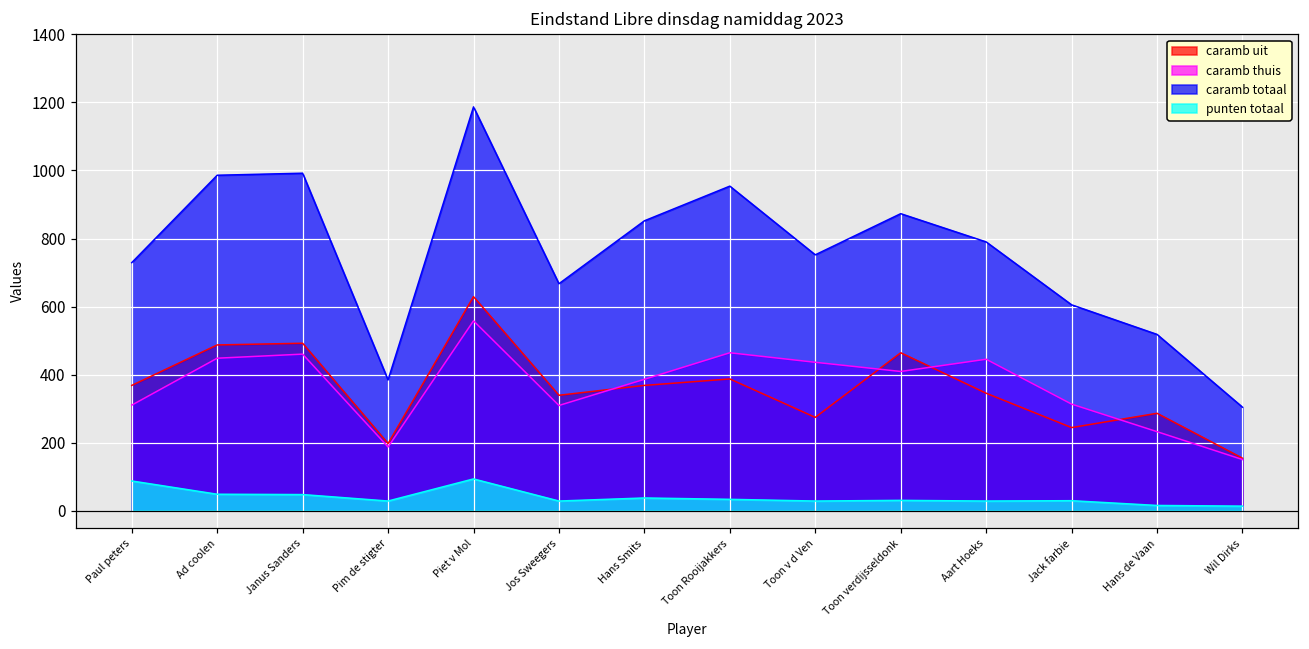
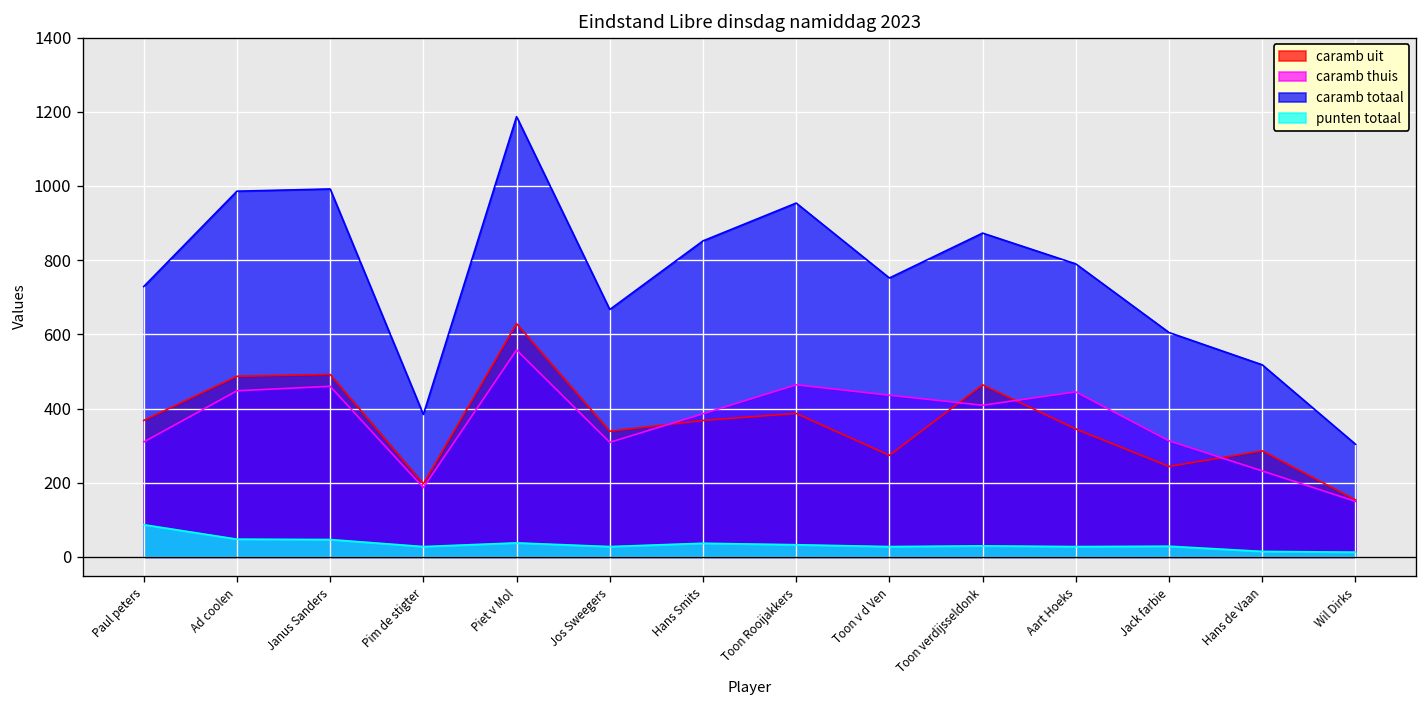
  {
    "caramb uit": {
      "Paul peters": 370,
      "Ad coolen": 490,
      "Janus Sanders": 490,
      "Pim de stigter": 200,
      "Piet v Mol": 630,
      "Jos Sweegers": 340,
      "Hans Smits": 370,
      "Toon Rooijakkers": 390,
      "Toon v d Ven": 270,
      "Toon verdijsseldonk": 460,
      "Aart Hoeks": 350,
      "Jack farbie": 240,
      "Hans de Vaan": 290
    },
    "caramb thuis": {
      "Paul peters": 310,
      "Ad coolen": 450,
      "Janus Sanders": 460,
      "Pim de stigter": 190,
      "Piet v Mol": 560,
      "Jos Sweegers": 310,
      "Hans Smits": 390,
      "Toon Rooijakkers": 460,
      "Toon v d Ven": 440,
      "Toon verdijsseldonk": 410,
      "Aart Hoeks": 450,
      "Jack farbie": 310,
      "Hans de Vaan": 230
    },
    "caramb totaal": {
      "Paul peters": 730,
      "Ad coolen": 990,
      "Janus Sanders": 990,
      "Pim de stigter": 380,
      "Piet v Mol": 1190,
      "Jos Sweegers": 670,
      "Hans Smits": 850,
      "Toon Rooijakkers": 950,
      "Toon v d Ven": 750,
      "Toon verdijsseldonk": 870,
      "Aart Hoeks": 790,
      "Jack farbie": 610,
      "Hans de Vaan": 520,
      "Wil Dirks": 300
    },
    "punten totaal": {
      "Paul peters": 90,
      "Ad coolen": 50,
      "Janus Sanders": 50,
      "Pim de stigter": 30,
-     "Piet v Mol": 90,
+     "Piet v Mol": 40,
      "Jos Sweegers": 30,
      "Hans Smits": 40,
      "Toon Rooijakkers": 30,
      "Toon v d Ven": 30,
      "Toon verdijsseldonk": 30,
      "Aart Hoeks": 30,
      "Jack farbie": 30,
      "Hans de Vaan": 20,
      "Wil Dirks": 10
    }
  }
